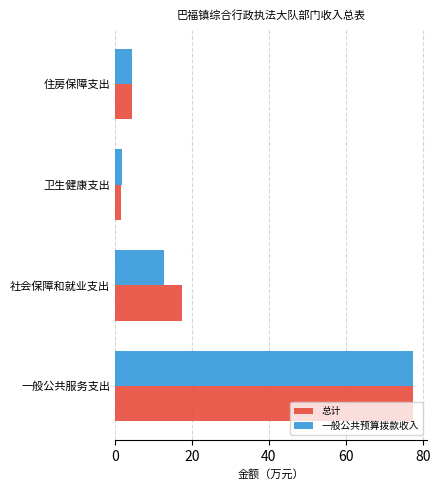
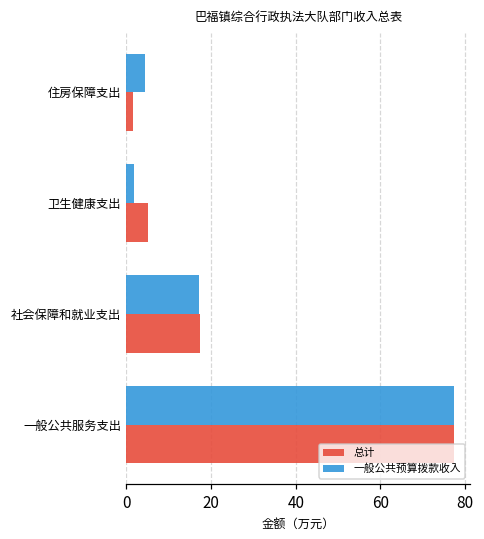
  {
    "总计": {
-     "住房保障支出": 4,
-     "卫生健康支出": 2,
+     "住房保障支出": 2,
+     "卫生健康支出": 5,
      "社会保障和就业支出": 17
    },
    "一般公共预算拨款收入": {
      "住房保障支出": 4,
      "卫生健康支出": 2,
-     "社会保障和就业支出": 13,
+     "社会保障和就业支出": 17,
      "一般公共服务支出": 77
    }
  }
